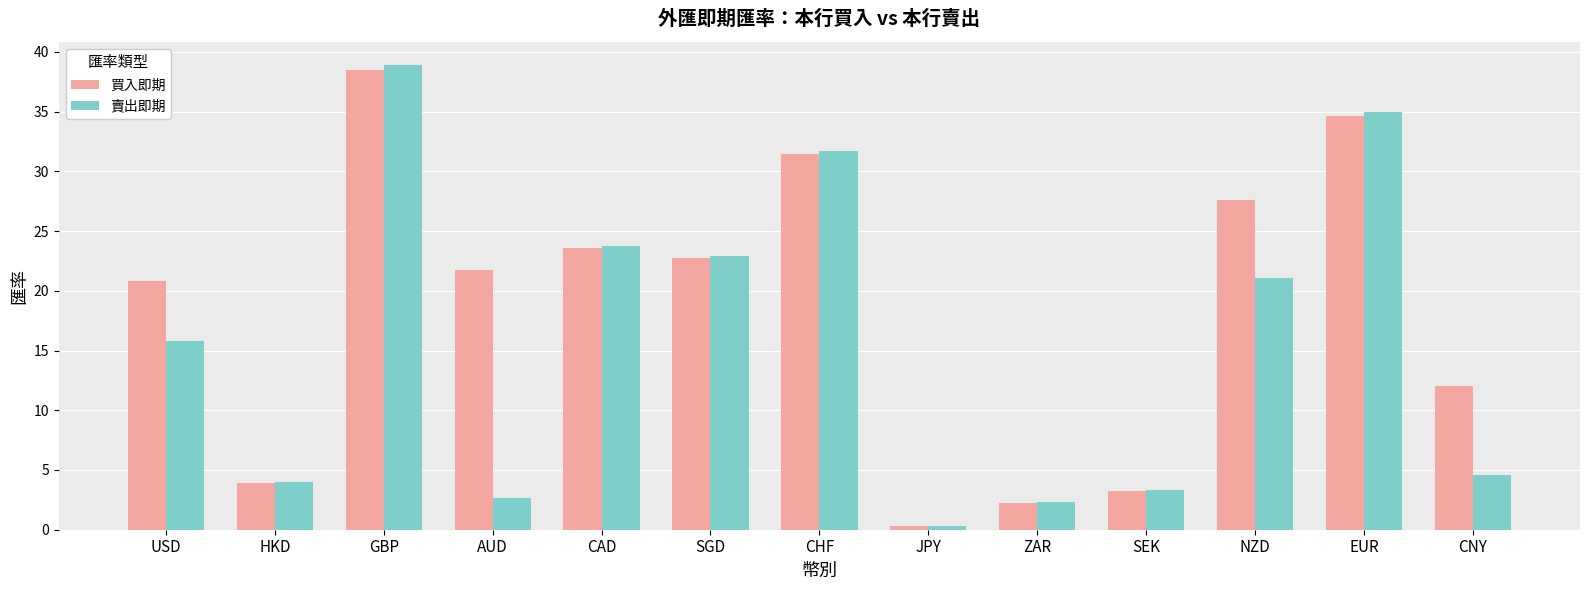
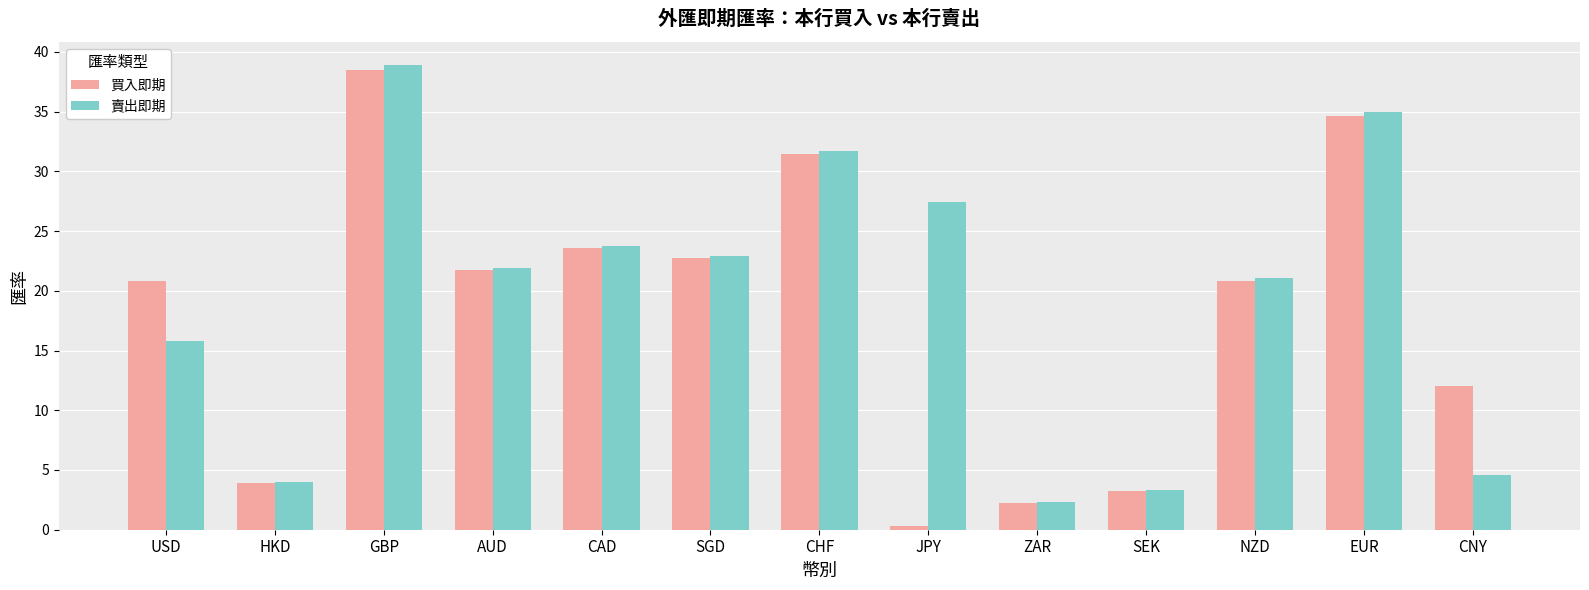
  {
    "買入即期": {
      "USD": 20.8,
      "HKD": 3.9,
      "GBP": 38.5,
      "AUD": 21.7,
      "CAD": 23.6,
      "SGD": 22.7,
      "CHF": 31.4,
      "JPY": 0.3,
      "ZAR": 2.2,
      "SEK": 3.3,
-     "NZD": 27.6,
+     "NZD": 20.8,
      "EUR": 34.6,
      "CNY": 12.1
    },
    "賣出即期": {
      "USD": 15.8,
      "HKD": 4.0,
      "GBP": 38.9,
-     "AUD": 2.6,
+     "AUD": 21.9,
      "CAD": 23.8,
      "SGD": 22.9,
      "CHF": 31.7,
-     "JPY": 0.3,
+     "JPY": 27.4,
      "ZAR": 2.3,
      "SEK": 3.4,
      "NZD": 21.0,
      "EUR": 35.0,
      "CNY": 4.5
    }
  }
